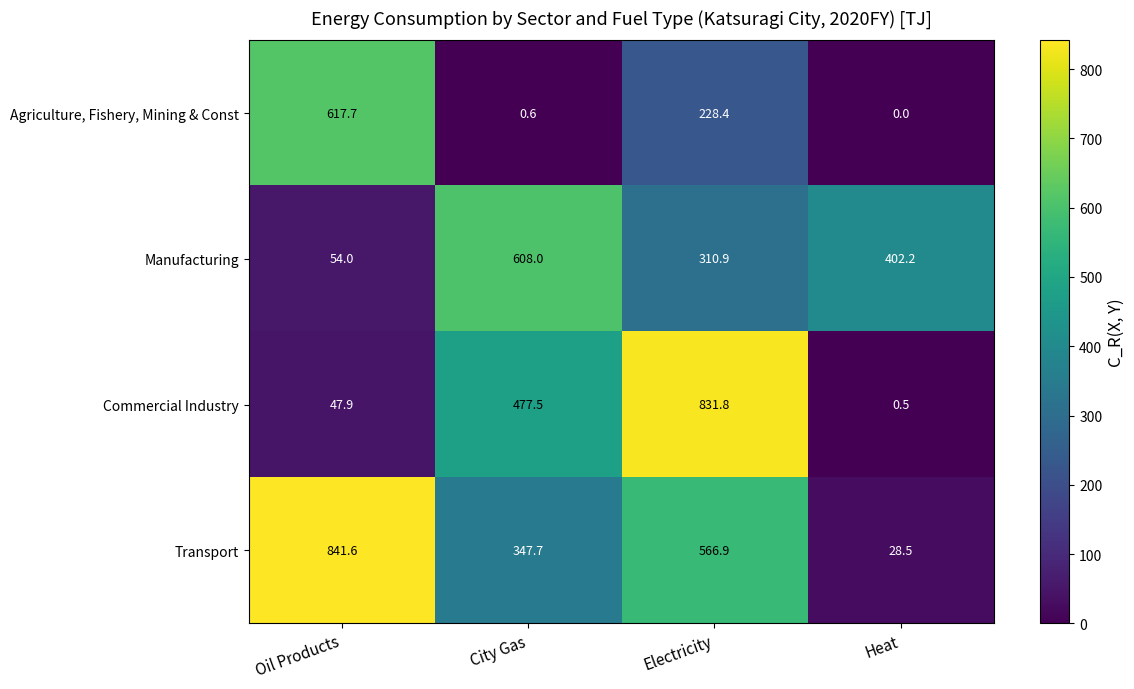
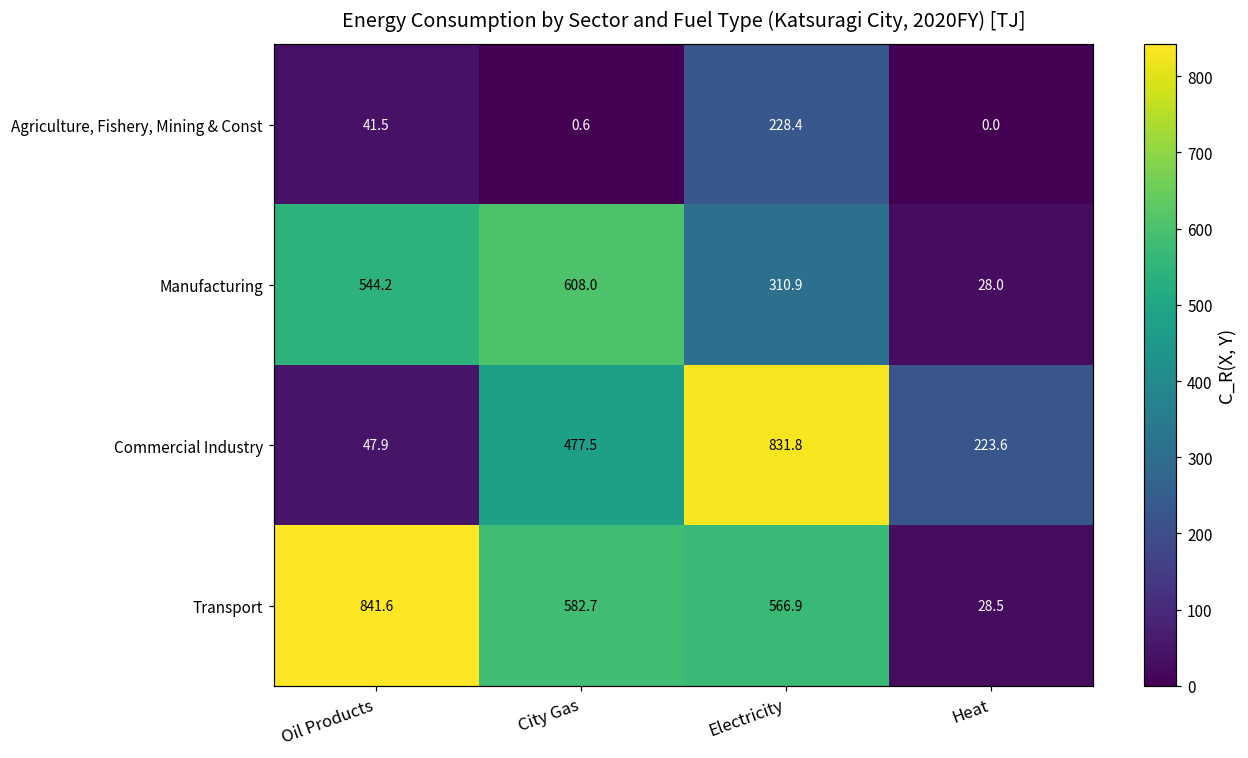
  {
    "Agriculture, Fishery, Mining & Const": {
-     "Oil Products": 617.7,
+     "Oil Products": 41.5,
      "City Gas": 0.6,
      "Electricity": 228.4,
      "Heat": 0.0
    },
    "Manufacturing": {
-     "Oil Products": 54.0,
+     "Oil Products": 544.2,
      "City Gas": 608.0,
      "Electricity": 310.9,
-     "Heat": 402.2
+     "Heat": 28.0
    },
    "Commercial Industry": {
      "Oil Products": 47.9,
      "City Gas": 477.5,
      "Electricity": 831.8,
-     "Heat": 0.5
+     "Heat": 223.6
    },
    "Transport": {
      "Oil Products": 841.6,
-     "City Gas": 347.7,
+     "City Gas": 582.7,
      "Electricity": 566.9,
      "Heat": 28.5
    }
  }
